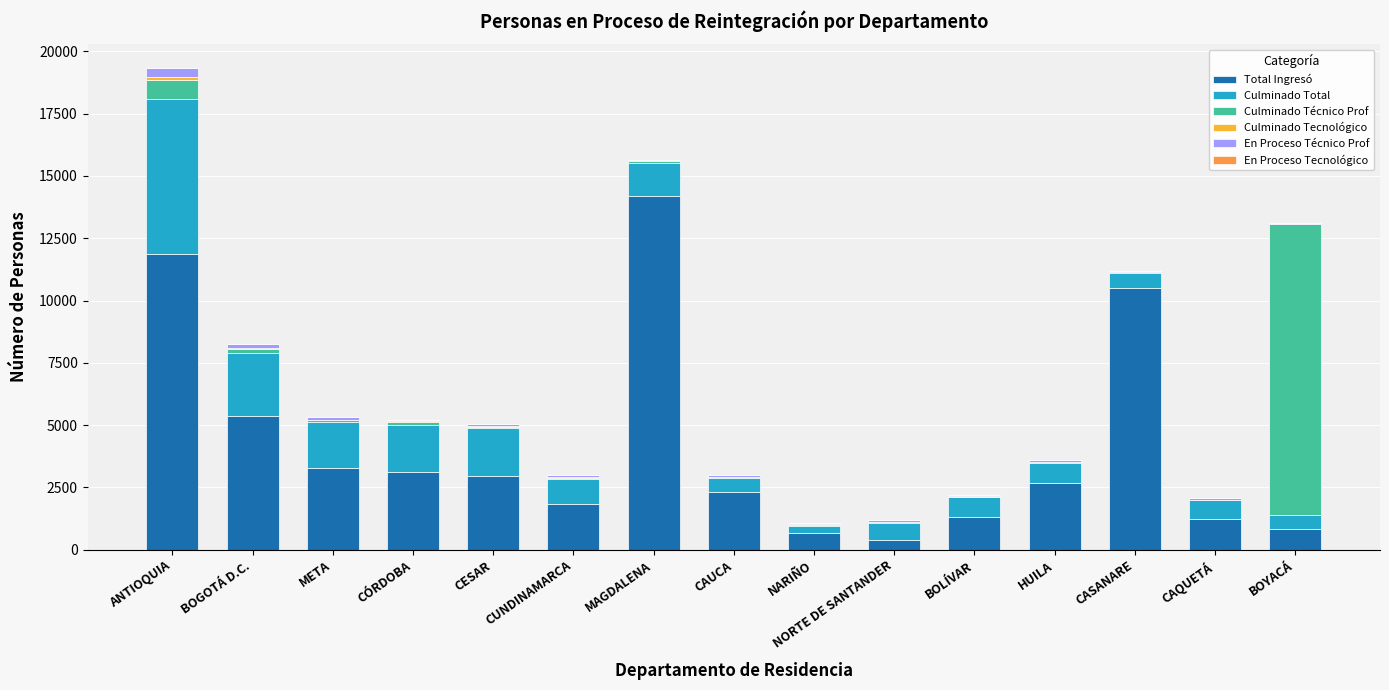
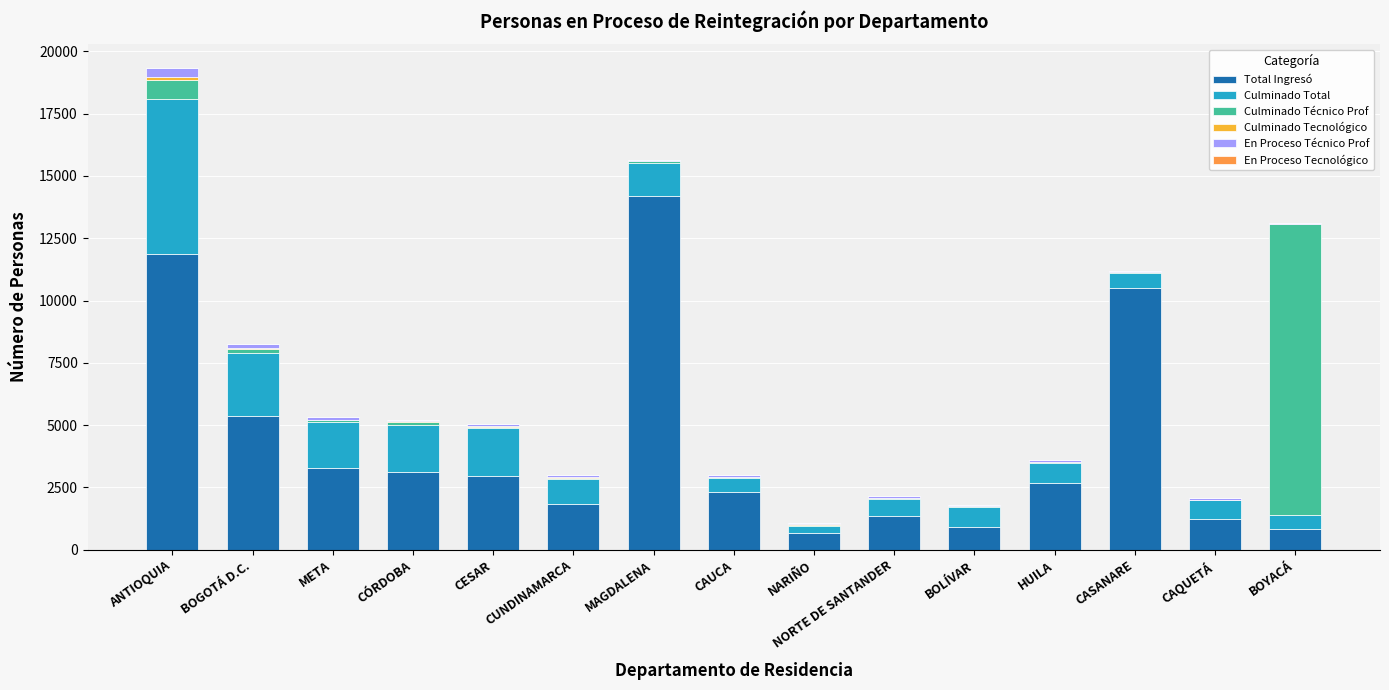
  {
    "Total Ingresó": {
      "ANTIOQUIA": 11900,
      "BOGOTÁ D.C.": 5400,
      "META": 3300,
      "CÓRDOBA": 3100,
      "CESAR": 3000,
      "CUNDINAMARCA": 1800,
      "MAGDALENA": 14200,
      "CAUCA": 2300,
      "NARIÑO": 700,
-     "NORTE DE SANTANDER": 400,
-     "BOLÍVAR": 1300,
+     "NORTE DE SANTANDER": 1300,
+     "BOLÍVAR": 900,
      "HUILA": 2700,
      "CASANARE": 10500,
      "CAQUETÁ": 1200,
      "BOYACÁ": 800
    },
    "Culminado Total": {
      "ANTIOQUIA": 6200,
      "BOGOTÁ D.C.": 2500,
      "META": 1800,
      "CÓRDOBA": 1900,
      "CESAR": 1900,
      "CUNDINAMARCA": 1000,
      "MAGDALENA": 1300,
      "CAUCA": 500,
      "NARIÑO": 300,
      "NORTE DE SANTANDER": 700,
      "BOLÍVAR": 800,
      "HUILA": 800,
      "CASANARE": 600,
      "CAQUETÁ": 700,
      "BOYACÁ": 500
    },
    "Culminado Técnico Prof": {
      "ANTIOQUIA": 800,
      "BOGOTÁ D.C.": 200,
      "CÓRDOBA": 100,
      "BOYACÁ": 11700
    }
  }
